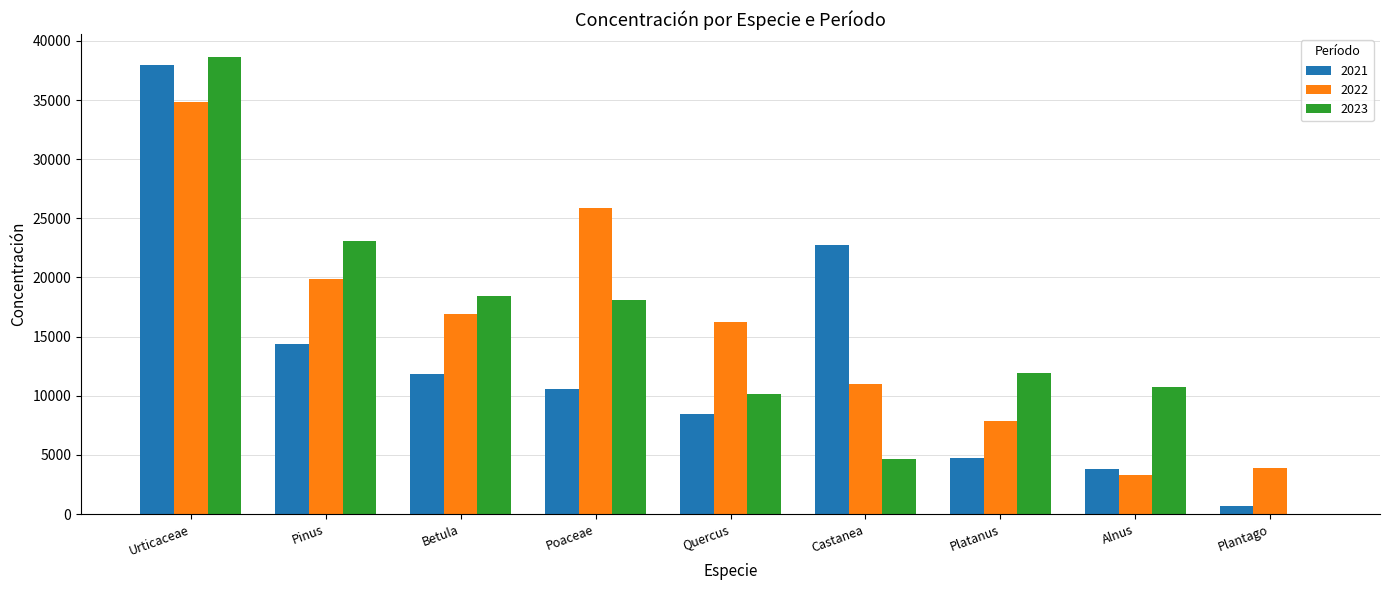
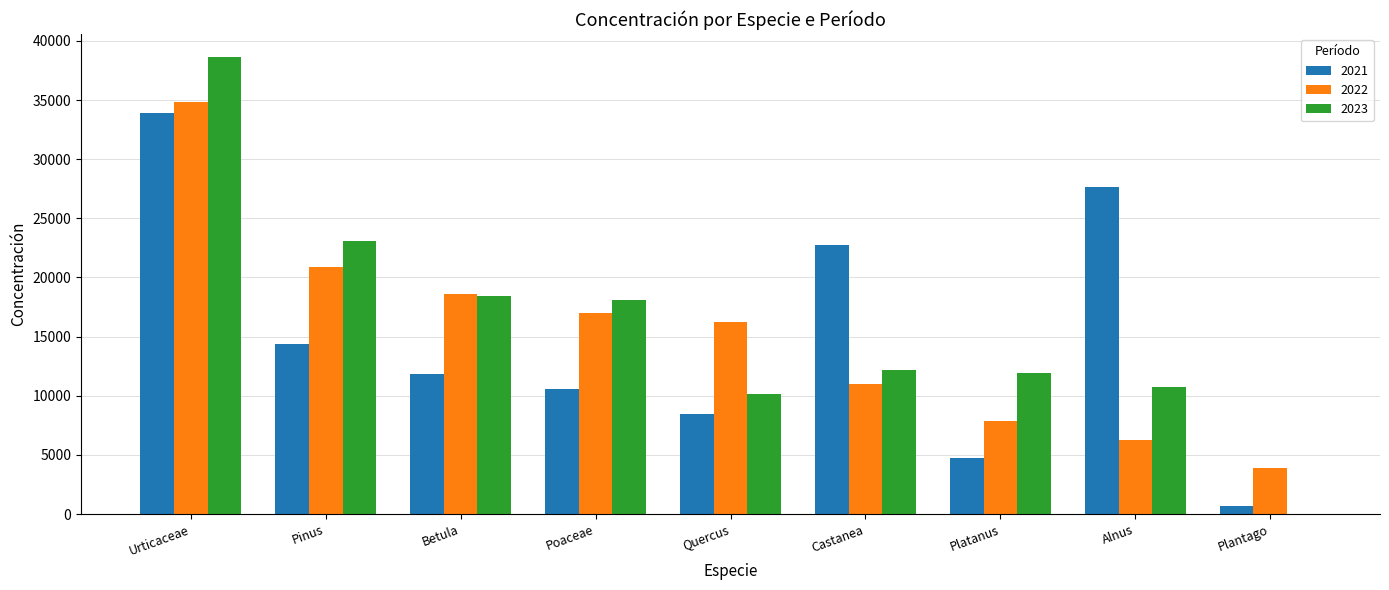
  {
    "2021": {
-     "Urticaceae": 37900,
+     "Urticaceae": 33900,
      "Pinus": 14400,
      "Betula": 11800,
      "Poaceae": 10500,
      "Quercus": 8400,
      "Castanea": 22700,
      "Platanus": 4700,
-     "Alnus": 3800,
+     "Alnus": 27600,
      "Plantago": 700
    },
    "2022": {
      "Urticaceae": 34800,
-     "Pinus": 19900,
-     "Betula": 16900,
-     "Poaceae": 25900,
+     "Pinus": 20800,
+     "Betula": 18600,
+     "Poaceae": 17000,
      "Quercus": 16200,
      "Castanea": 11000,
      "Platanus": 7900,
-     "Alnus": 3300,
+     "Alnus": 6300,
      "Plantago": 3900
    },
    "2023": {
      "Urticaceae": 38600,
      "Pinus": 23100,
      "Betula": 18400,
      "Poaceae": 18100,
      "Quercus": 10100,
-     "Castanea": 4600,
+     "Castanea": 12200,
      "Platanus": 11900,
      "Alnus": 10700,
      "Plantago": 0
    }
  }
